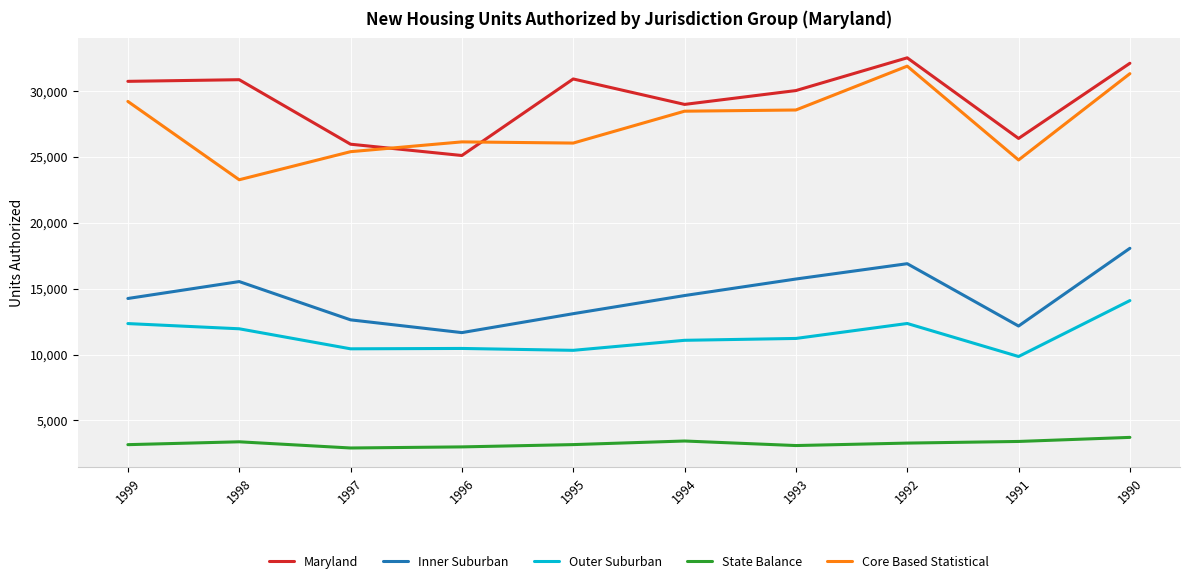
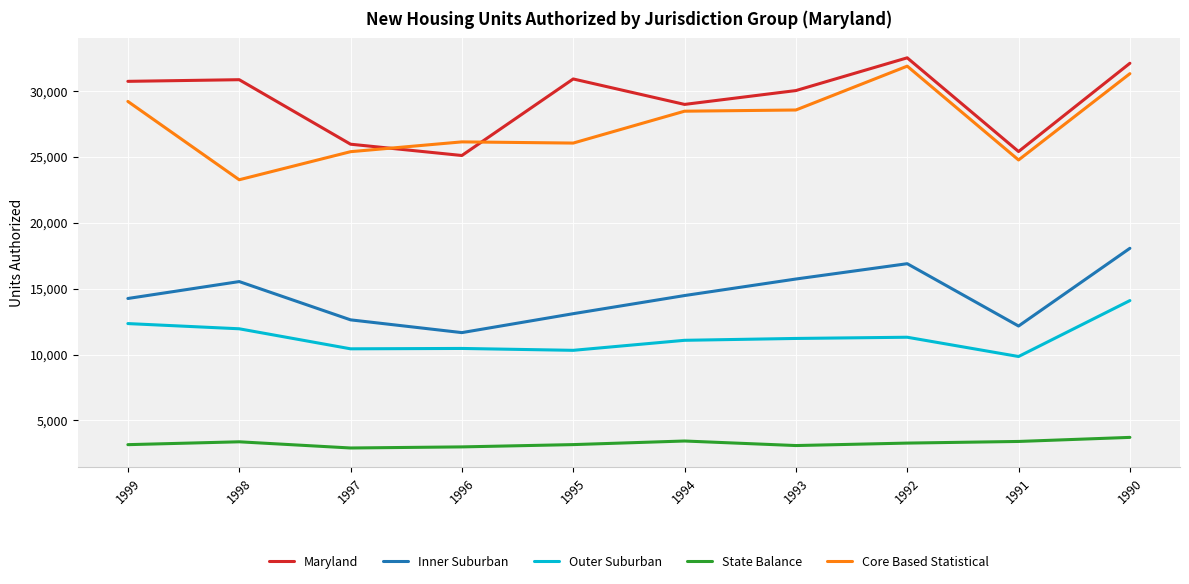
  {
    "Maryland": {
      "1999": "30,700",
      "1998": "30,900",
      "1997": "26,000",
      "1996": "25,100",
      "1995": "30,900",
      "1994": "29,000",
      "1993": "30,000",
      "1992": "32,500",
-     "1991": "26,400",
+     "1991": "25,400",
      "1990": "32,100"
    },
    "Inner Suburban": {
      "1999": "14,300",
      "1998": "15,500",
      "1997": "12,600",
      "1996": "11,700",
      "1995": "13,100",
      "1994": "14,500",
      "1993": "15,700",
      "1992": "16,900",
      "1991": "12,200",
      "1990": "18,100"
    },
    "Outer Suburban": {
      "1999": "12,300",
      "1998": "12,000",
      "1997": "10,400",
      "1996": "10,500",
      "1995": "10,300",
      "1994": "11,100",
      "1993": "11,200",
-     "1992": "12,400",
+     "1992": "11,300",
      "1991": "9,800",
      "1990": "14,100"
    },
    "State Balance": {
      "1999": "3,200",
      "1998": "3,400",
      "1997": "2,900",
      "1996": "3,000",
      "1995": "3,200",
      "1994": "3,400",
      "1993": "3,100",
      "1992": "3,300",
      "1991": "3,400",
      "1990": "3,700"
    },
    "Core Based Statistical": {
      "1999": "29,200",
      "1998": "23,300",
      "1997": "25,400",
      "1996": "26,100",
      "1995": "26,100",
      "1994": "28,500",
      "1993": "28,600",
      "1992": "31,900",
      "1991": "24,800",
      "1990": "31,300"
    }
  }
